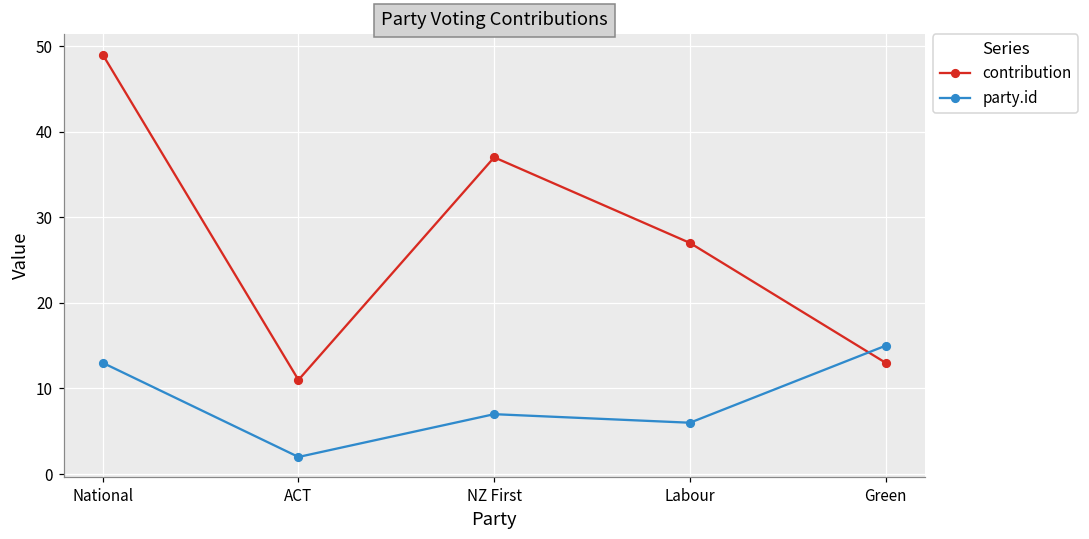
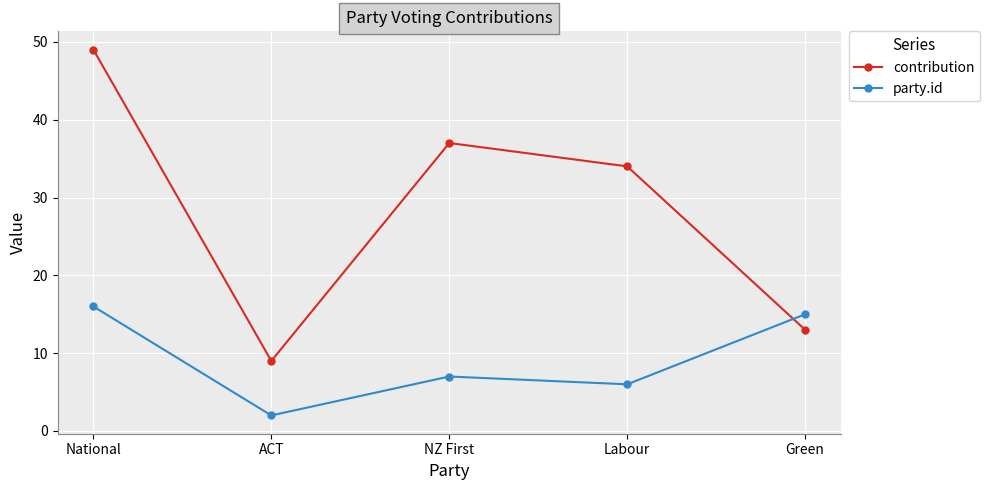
  {
    "contribution": {
      "National": 49,
-     "ACT": 11,
+     "ACT": 9,
      "NZ First": 37,
-     "Labour": 27,
+     "Labour": 34,
      "Green": 13
    },
    "party.id": {
-     "National": 13,
+     "National": 16,
      "ACT": 2,
      "NZ First": 7,
      "Labour": 6,
      "Green": 15
    }
  }
